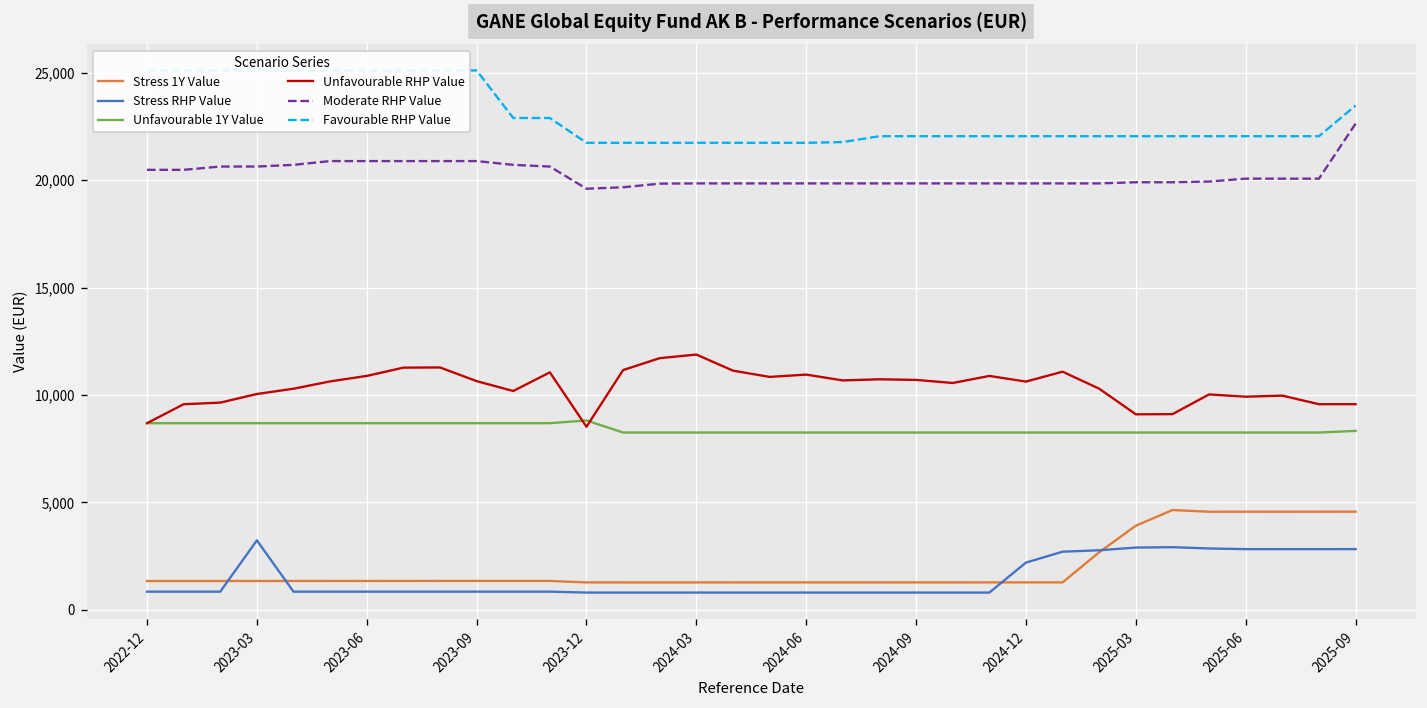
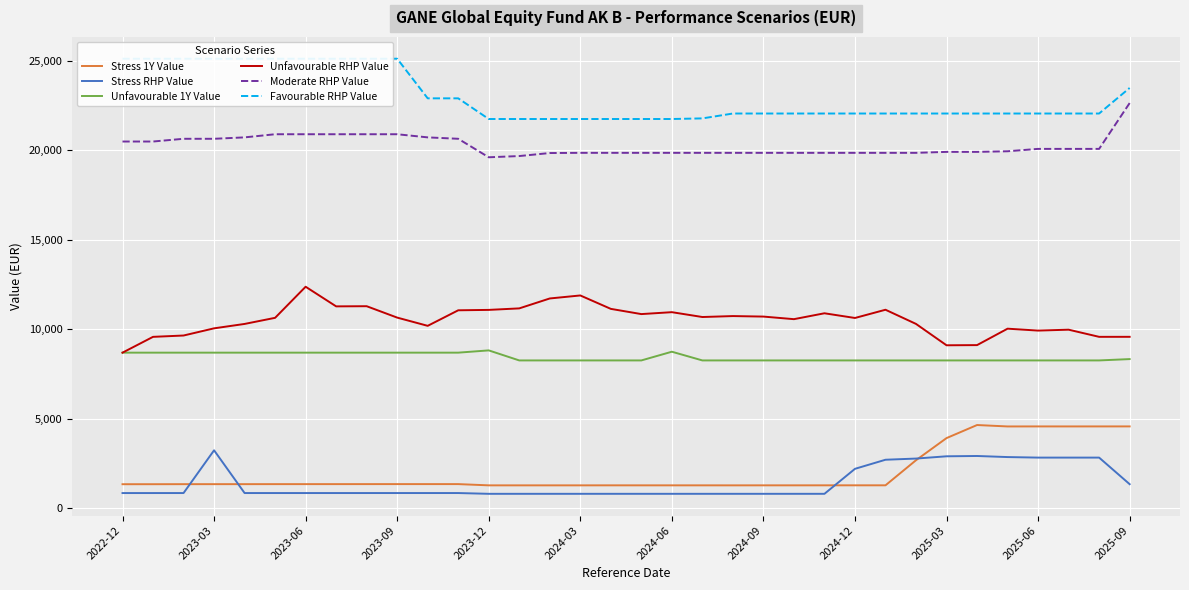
  {
    "Stress 1Y Value": {
      "2022-12": "1,300",
      "2023-03": "1,300",
      "2023-06": "1,300",
      "2023-09": "1,300",
      "2023-12": "1,300",
      "2024-03": "1,300",
      "2024-06": "1,300",
      "2024-09": "1,300",
      "2024-12": "1,300",
      "2025-03": "3,900",
      "2025-06": "4,600",
      "2025-09": "4,600"
    },
    "Stress RHP Value": {
      "2022-12": "800",
      "2023-03": "3,200",
      "2023-06": "800",
      "2023-09": "800",
      "2023-12": "800",
      "2024-03": "800",
      "2024-06": "800",
      "2024-09": "800",
      "2024-12": "2,200",
      "2025-03": "2,900",
      "2025-06": "2,800",
-     "2025-09": "2,800"
+     "2025-09": "1,300"
    },
    "Unfavourable 1Y Value": {
      "2023-03": "8,700",
      "2023-06": "8,700",
      "2023-09": "8,700",
      "2023-12": "8,800",
      "2024-03": "8,300",
-     "2024-06": "8,300",
+     "2024-06": "8,700",
      "2024-09": "8,300",
      "2024-12": "8,300",
      "2025-03": "8,300",
      "2025-06": "8,300",
      "2025-09": "8,300"
    },
    "Unfavourable RHP Value": {
      "2023-03": "10,000",
-     "2023-06": "10,900",
+     "2023-06": "12,400",
      "2023-09": "10,600",
-     "2023-12": "8,500",
+     "2023-12": "11,100",
      "2024-03": "11,900",
      "2024-06": "11,000",
      "2024-09": "10,700",
      "2024-12": "10,600",
      "2025-03": "9,100",
      "2025-06": "9,900",
      "2025-09": "9,600"
    },
    "Moderate RHP Value": {
      "2022-12": "20,500",
      "2023-03": "20,600",
      "2023-06": "20,900",
      "2023-09": "20,900",
      "2023-12": "19,600",
      "2024-03": "19,800",
      "2024-06": "19,800",
      "2024-09": "19,800",
      "2024-12": "19,800",
      "2025-03": "19,900",
      "2025-06": "20,100",
      "2025-09": "22,600"
    },
    "Favourable RHP Value": {
      "2023-09": "25,100",
      "2023-12": "21,700",
      "2024-03": "21,700",
      "2024-06": "21,700",
      "2024-09": "22,000",
      "2024-12": "22,000",
      "2025-03": "22,000",
      "2025-06": "22,000",
      "2025-09": "23,500"
    }
  }
